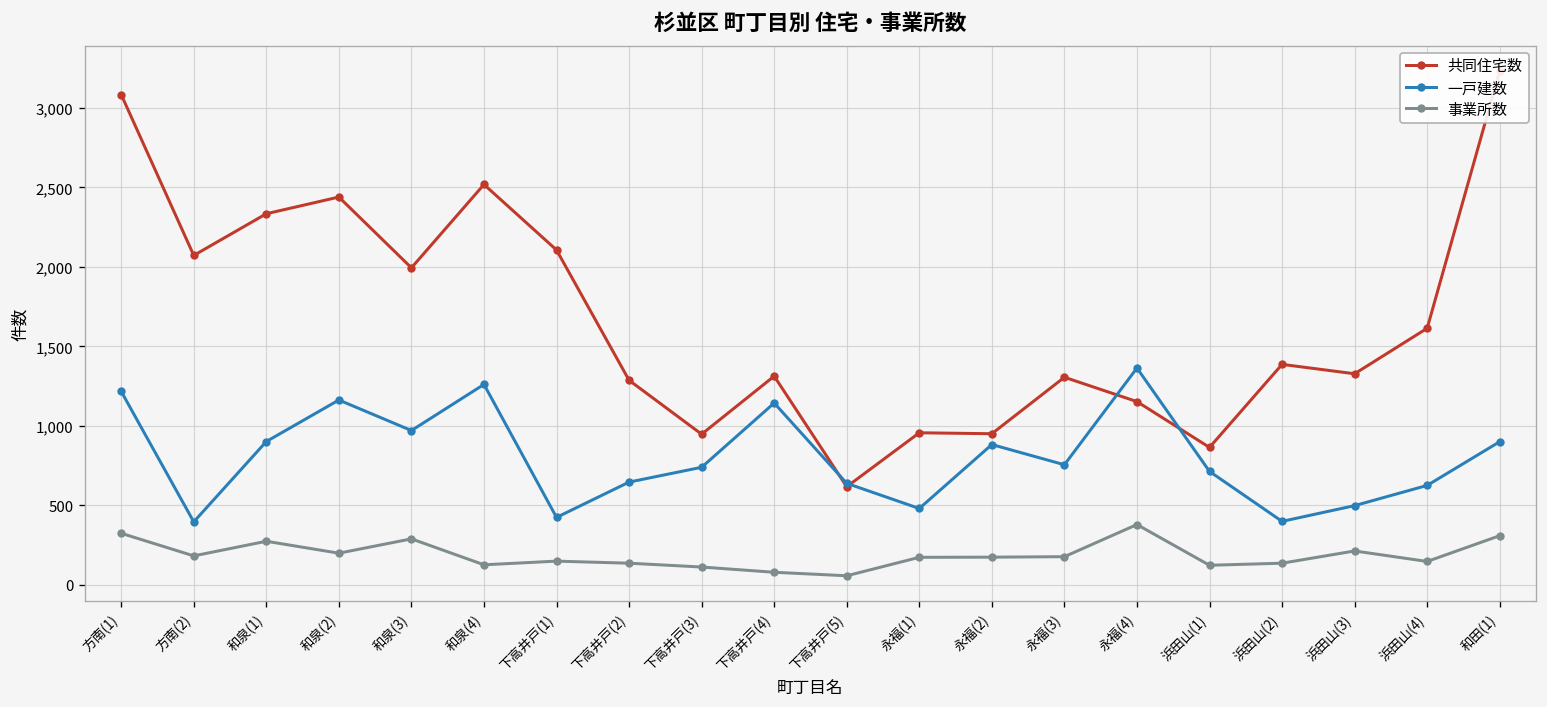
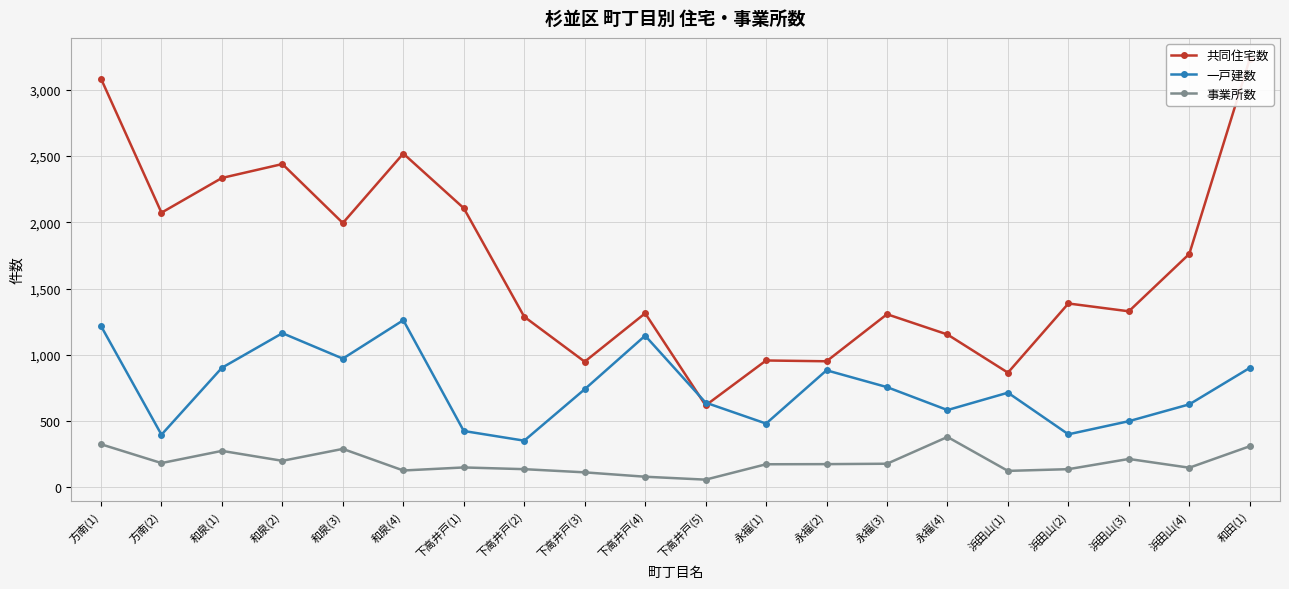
  {
    "共同住宅数": {
      "方南(1)": "3,080",
      "方南(2)": "2,070",
      "和泉(1)": "2,330",
      "和泉(2)": "2,440",
      "和泉(3)": "1,990",
      "和泉(4)": "2,520",
      "下高井戸(1)": "2,110",
      "下高井戸(2)": "1,290",
      "下高井戸(3)": "950",
      "下高井戸(4)": "1,310",
      "下高井戸(5)": "620",
      "永福(1)": "960",
      "永福(2)": "950",
      "永福(3)": "1,310",
      "永福(4)": "1,150",
      "浜田山(1)": "870",
      "浜田山(2)": "1,390",
      "浜田山(3)": "1,330",
-     "浜田山(4)": "1,610"
+     "浜田山(4)": "1,760"
    },
    "一戸建数": {
      "方南(1)": "1,220",
      "方南(2)": "400",
      "和泉(1)": "900",
      "和泉(2)": "1,160",
      "和泉(3)": "970",
      "和泉(4)": "1,260",
      "下高井戸(1)": "430",
-     "下高井戸(2)": "650",
+     "下高井戸(2)": "350",
      "下高井戸(3)": "740",
      "下高井戸(4)": "1,140",
      "下高井戸(5)": "640",
      "永福(1)": "480",
      "永福(2)": "880",
      "永福(3)": "760",
-     "永福(4)": "1,360",
+     "永福(4)": "580",
      "浜田山(1)": "710",
      "浜田山(2)": "400",
      "浜田山(3)": "500",
      "浜田山(4)": "630",
      "和田(1)": "900"
    },
    "事業所数": {
      "方南(1)": "330",
      "方南(2)": "180",
      "和泉(1)": "280",
      "和泉(2)": "200",
      "和泉(3)": "290",
      "和泉(4)": "130",
      "下高井戸(1)": "150",
      "下高井戸(2)": "140",
      "下高井戸(3)": "110",
      "下高井戸(4)": "80",
      "下高井戸(5)": "60",
      "永福(1)": "170",
      "永福(2)": "180",
      "永福(3)": "180",
      "永福(4)": "380",
      "浜田山(1)": "120",
      "浜田山(2)": "140",
      "浜田山(3)": "210",
      "浜田山(4)": "150",
      "和田(1)": "310"
    }
  }
